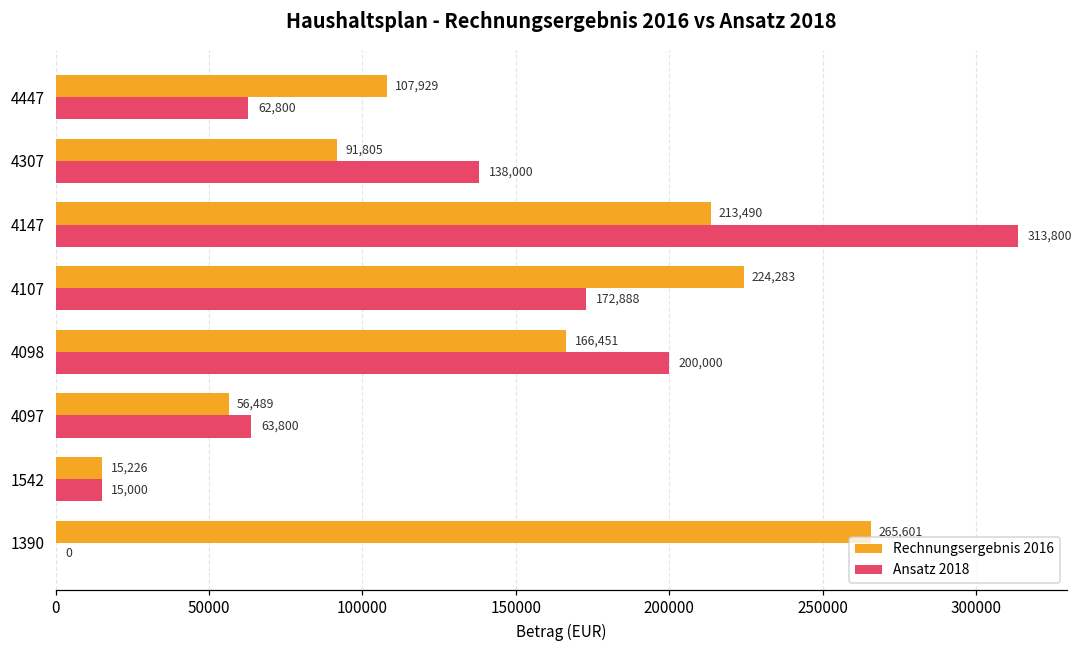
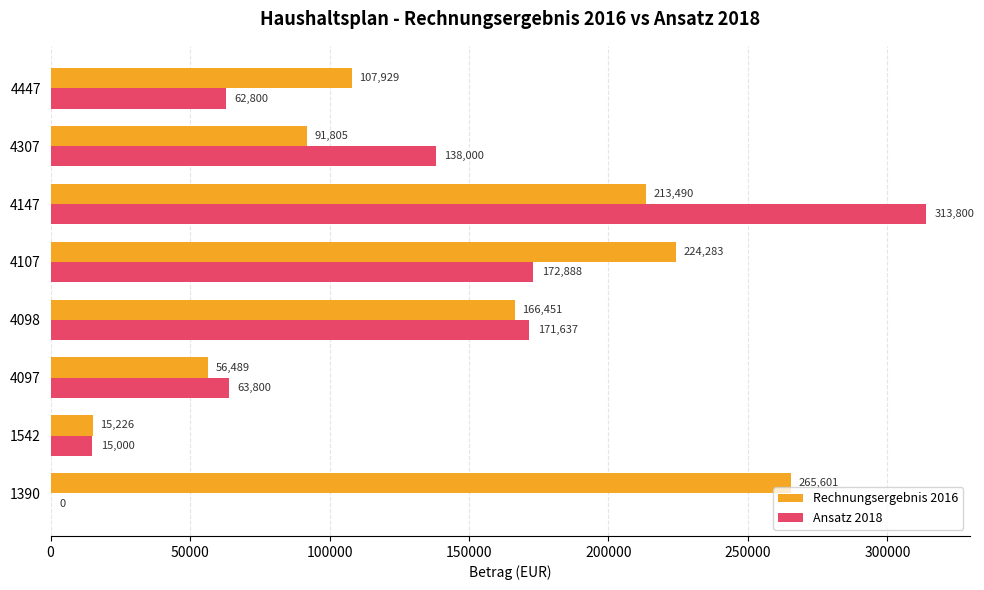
  {
    "Rechnungsergebnis 2016": {
      "4447": "107,929",
      "4307": "91,805",
      "4147": "213,490",
      "4107": "224,283",
      "4098": "166,451",
      "4097": "56,489",
      "1542": "15,226"
    },
    "Ansatz 2018": {
      "4447": "62,800",
      "4307": "138,000",
      "4147": "313,800",
      "4107": "172,888",
-     "4098": "200,000",
+     "4098": "171,637",
      "4097": "63,800",
      "1542": "15,000",
      "1390": "0"
    }
  }
